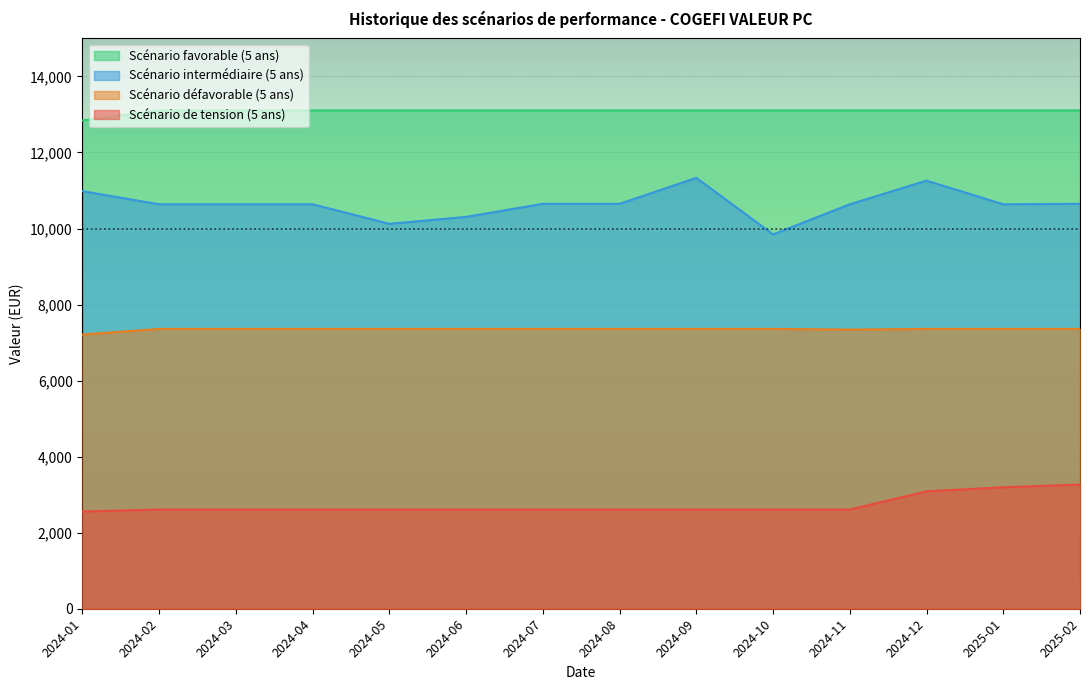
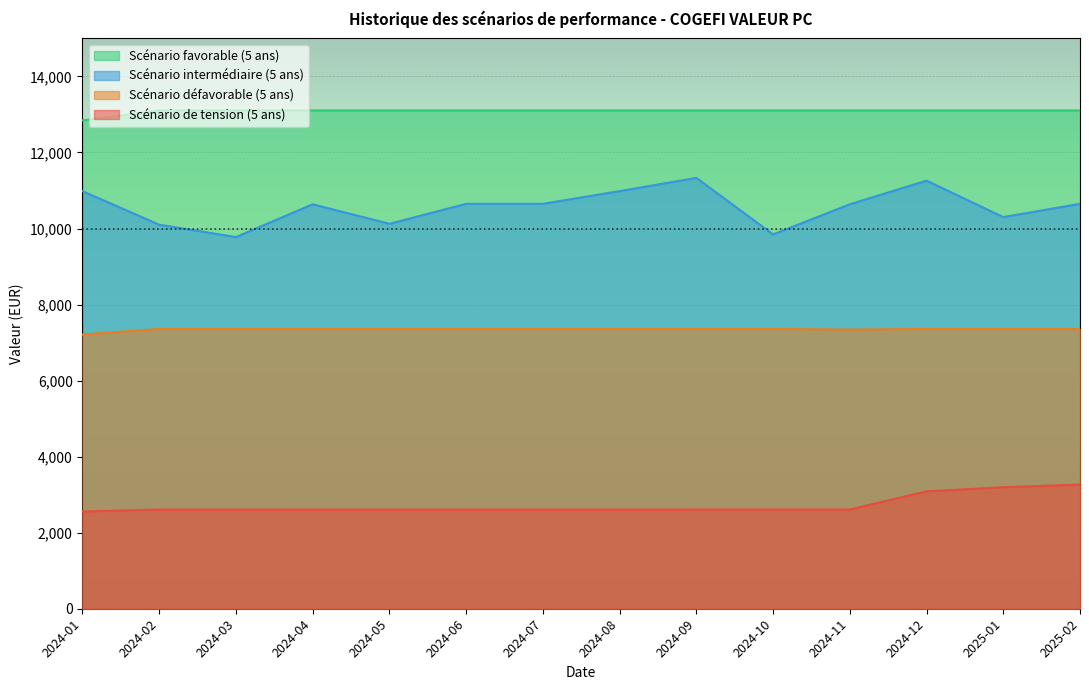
  {
    "Scénario favorable (5 ans)": {
      "2024-01": "12,800",
      "2024-04": "13,100",
      "2024-05": "13,100",
      "2024-06": "13,100",
      "2024-07": "13,100",
      "2024-08": "13,100",
      "2024-09": "13,100",
      "2024-10": "13,100",
      "2024-11": "13,100",
      "2024-12": "13,100",
      "2025-01": "13,100",
      "2025-02": "13,100"
    },
    "Scénario intermédiaire (5 ans)": {
      "2024-01": "11,000",
-     "2024-02": "10,600",
-     "2024-03": "10,600",
+     "2024-02": "10,100",
+     "2024-03": "9,800",
      "2024-04": "10,600",
      "2024-05": "10,100",
-     "2024-06": "10,300",
+     "2024-06": "10,600",
      "2024-07": "10,600",
-     "2024-08": "10,600",
+     "2024-08": "11,000",
      "2024-09": "11,300",
      "2024-10": "9,800",
      "2024-11": "10,600",
      "2024-12": "11,300",
-     "2025-01": "10,600",
+     "2025-01": "10,300",
      "2025-02": "10,600"
    }
  }
